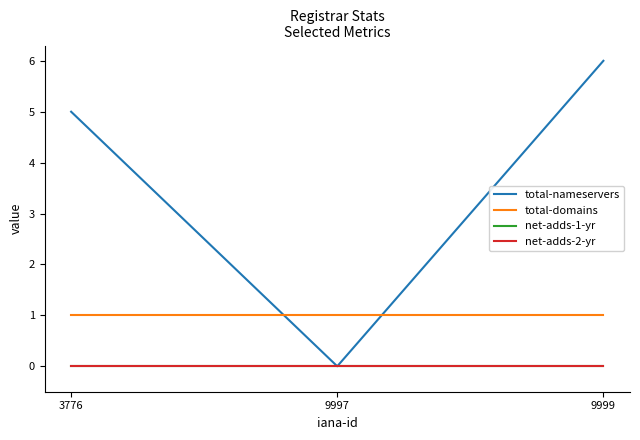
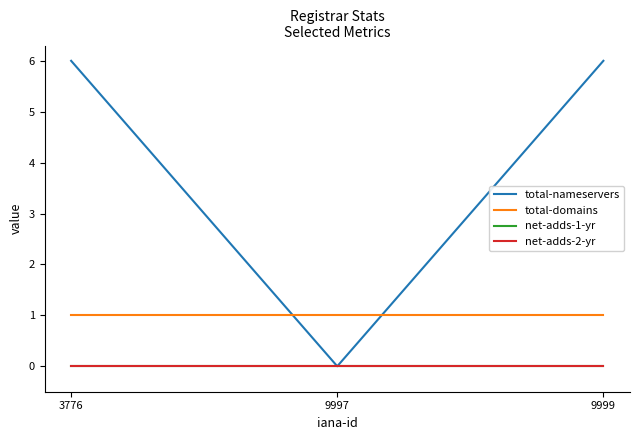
  {
    "total-nameservers": {
-     "3776": 5,
+     "3776": 6,
      "9999": 6
    },
    "total-domains": {
      "3776": 1,
      "9997": 1,
      "9999": 1
    },
    "net-adds-2-yr": {
      "3776": 0,
      "9999": 0
    }
  }
